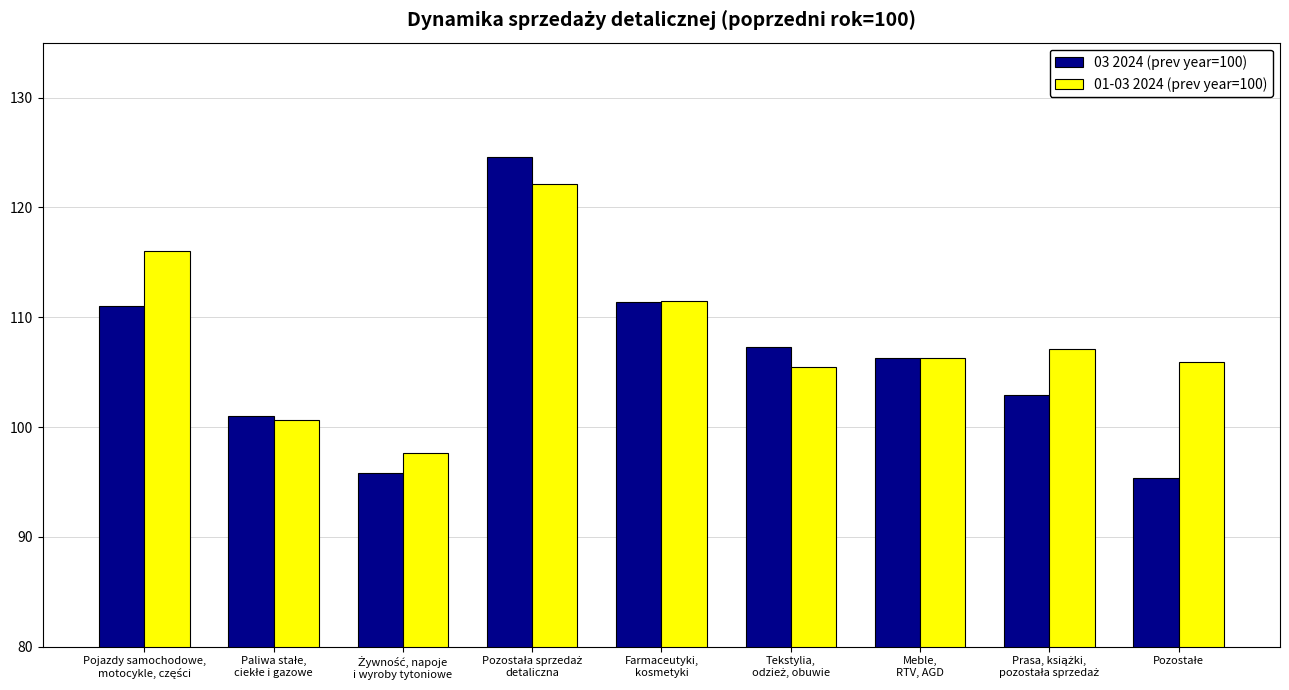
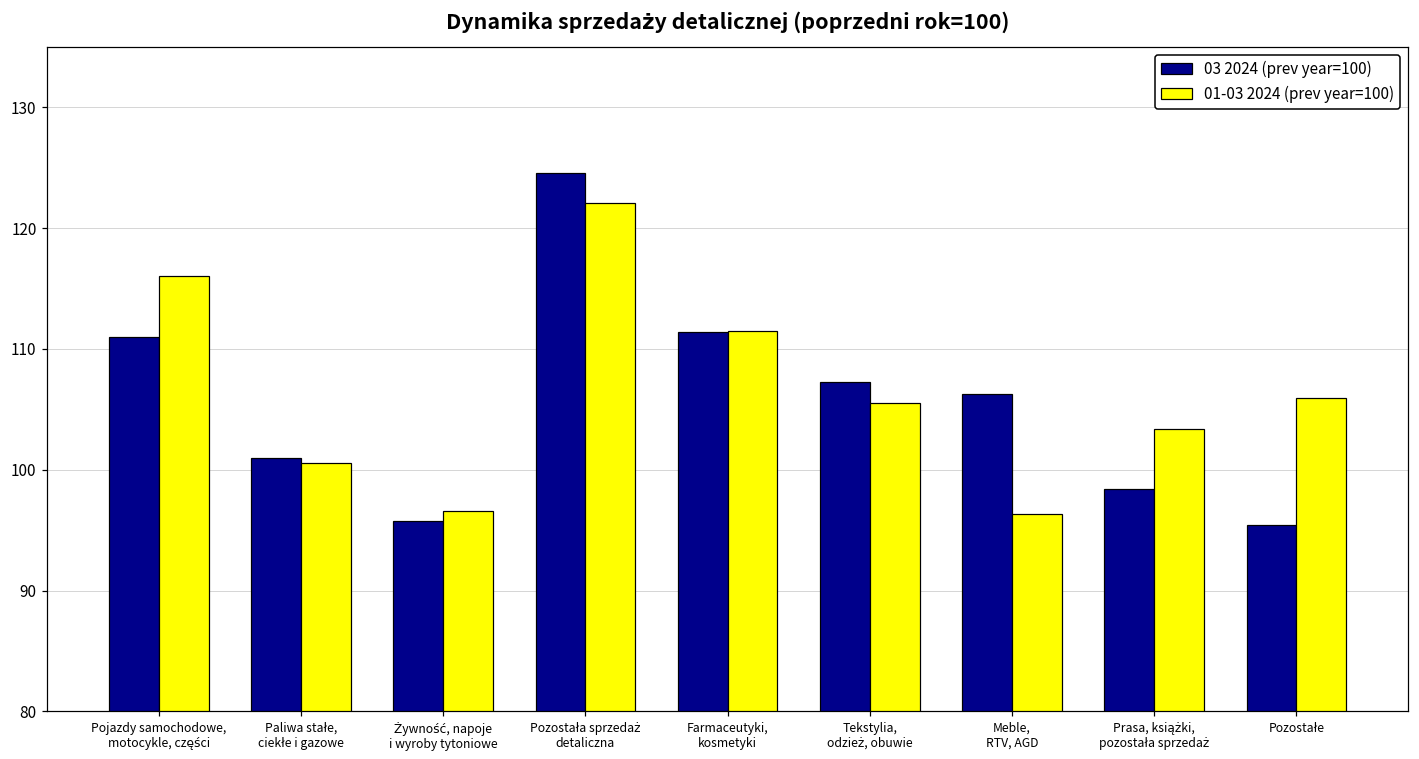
  {
    "03 2024 (prev year=100)": {
      "Pojazdy samochodowe, motocykle, części": 111.0,
      "Paliwa stałe, ciekłe i gazowe": 101.0,
      "Żywność, napoje i wyroby tytoniowe": 95.8,
      "Pozostała sprzedaż detaliczna": 124.6,
      "Farmaceutyki, kosmetyki": 111.4,
      "Tekstylia, odzież, obuwie": 107.3,
      "Meble, RTV, AGD": 106.3,
-     "Prasa, książki, pozostała sprzedaż": 102.9,
+     "Prasa, książki, pozostała sprzedaż": 98.4,
      "Pozostałe": 95.4
    },
    "01-03 2024 (prev year=100)": {
      "Pojazdy samochodowe, motocykle, części": 116.0,
      "Paliwa stałe, ciekłe i gazowe": 100.6,
-     "Żywność, napoje i wyroby tytoniowe": 97.6,
+     "Żywność, napoje i wyroby tytoniowe": 96.6,
      "Pozostała sprzedaż detaliczna": 122.1,
      "Farmaceutyki, kosmetyki": 111.5,
      "Tekstylia, odzież, obuwie": 105.5,
-     "Meble, RTV, AGD": 106.3,
-     "Prasa, książki, pozostała sprzedaż": 107.1,
+     "Meble, RTV, AGD": 96.3,
+     "Prasa, książki, pozostała sprzedaż": 103.4,
      "Pozostałe": 105.9
    }
  }
